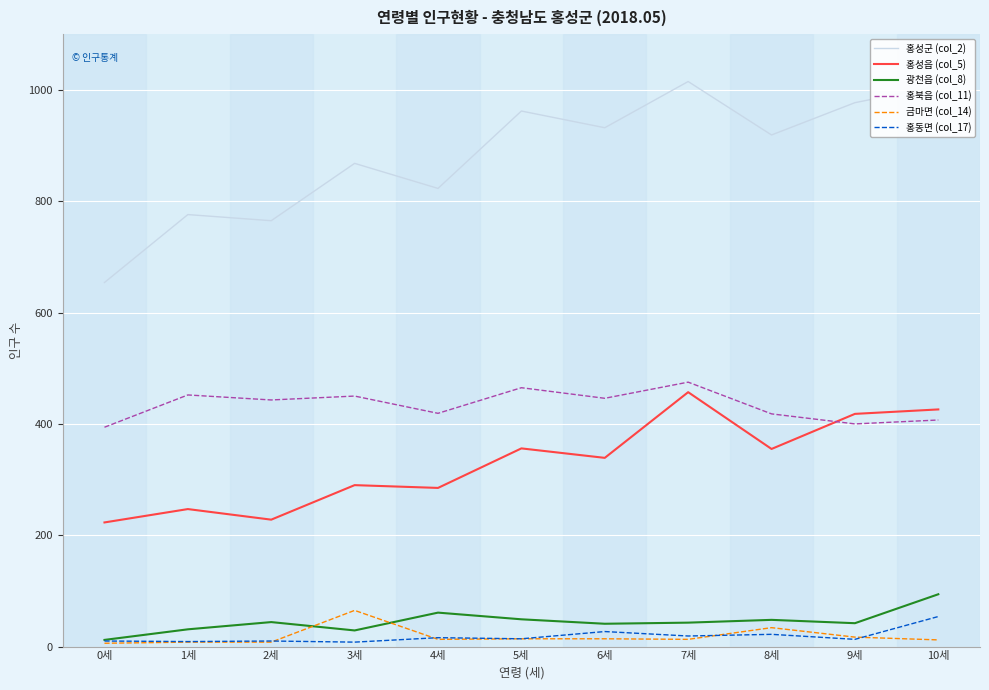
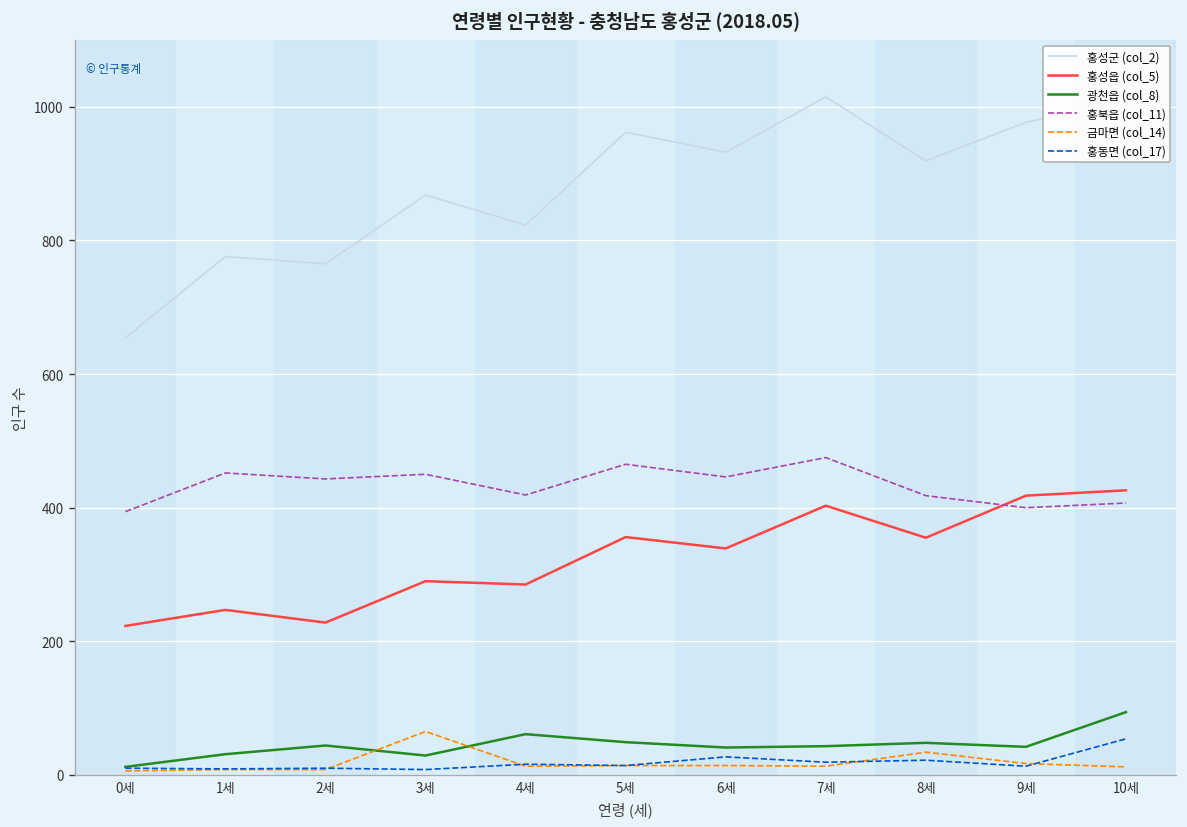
  {
    "홍성군 (col_2)": {
      "0세": 650,
      "1세": 780,
      "2세": 770,
      "3세": 870,
      "4세": 820,
      "5세": 960,
      "6세": 930,
      "7세": 1020,
      "8세": 920,
      "9세": 980
    },
    "홍성읍 (col_5)": {
      "0세": 220,
      "1세": 250,
      "2세": 230,
      "3세": 290,
      "4세": 290,
      "5세": 360,
      "6세": 340,
-     "7세": 460,
+     "7세": 400,
      "8세": 360,
      "9세": 420,
      "10세": 430
    },
    "광천읍 (col_8)": {
      "1세": 30,
      "2세": 40,
      "3세": 30,
      "4세": 60,
      "5세": 50,
      "6세": 40,
      "7세": 40,
      "8세": 50,
      "9세": 40,
      "10세": 90
    },
    "홍북읍 (col_11)": {
      "0세": 390,
      "1세": 450,
      "2세": 440,
      "3세": 450,
      "4세": 420,
      "5세": 470,
      "6세": 450,
      "7세": 480,
      "8세": 420,
      "9세": 400,
      "10세": 410
    },
    "금마면 (col_14)": {
      "3세": 70,
      "6세": 10,
      "7세": 10,
      "8세": 30,
      "10세": 10
    },
    "홍동면 (col_17)": {
      "3세": 10,
      "6세": 30,
      "7세": 20,
      "8세": 20,
      "10세": 50
    }
  }
